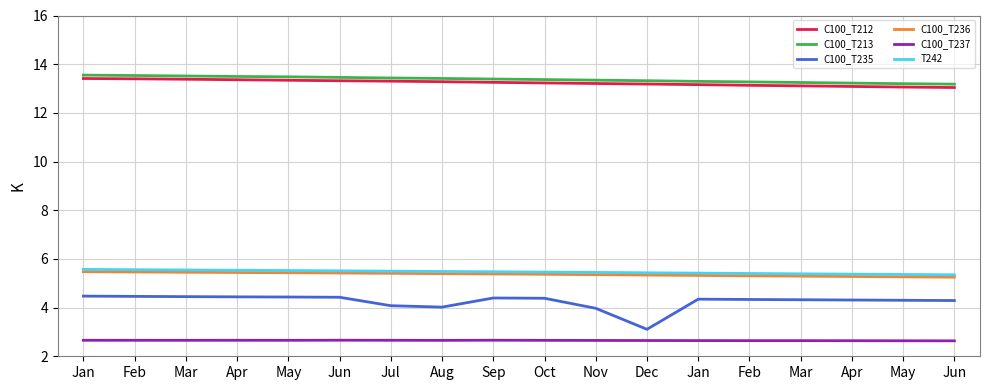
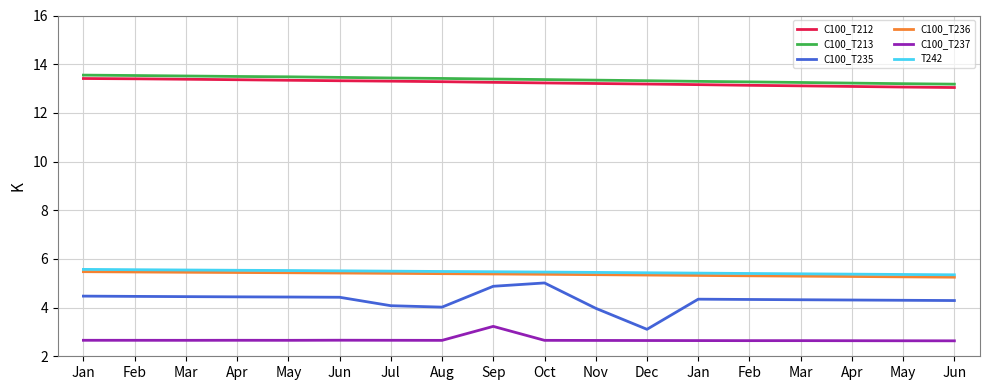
  {
    "C100_T212": {
      "Jul": 13.3,
      "Aug": 13.3,
      "Sep": 13.3,
      "Oct": 13.2,
      "Nov": 13.2,
      "Dec": 13.2
    },
    "C100_T213": {
      "Jul": 13.4,
      "Aug": 13.4,
      "Sep": 13.4,
      "Oct": 13.4,
      "Nov": 13.3,
      "Dec": 13.3
    },
    "C100_T235": {
      "Jul": 4.1,
      "Aug": 4.0,
-     "Sep": 4.4,
-     "Oct": 4.4,
+     "Sep": 4.9,
+     "Oct": 5.0,
      "Nov": 4.0,
      "Dec": 3.1
    },
    "C100_T237": {
      "Jul": 2.7,
      "Aug": 2.7,
-     "Sep": 2.7,
+     "Sep": 3.2,
      "Oct": 2.7,
      "Nov": 2.7,
      "Dec": 2.6
    }
  }
